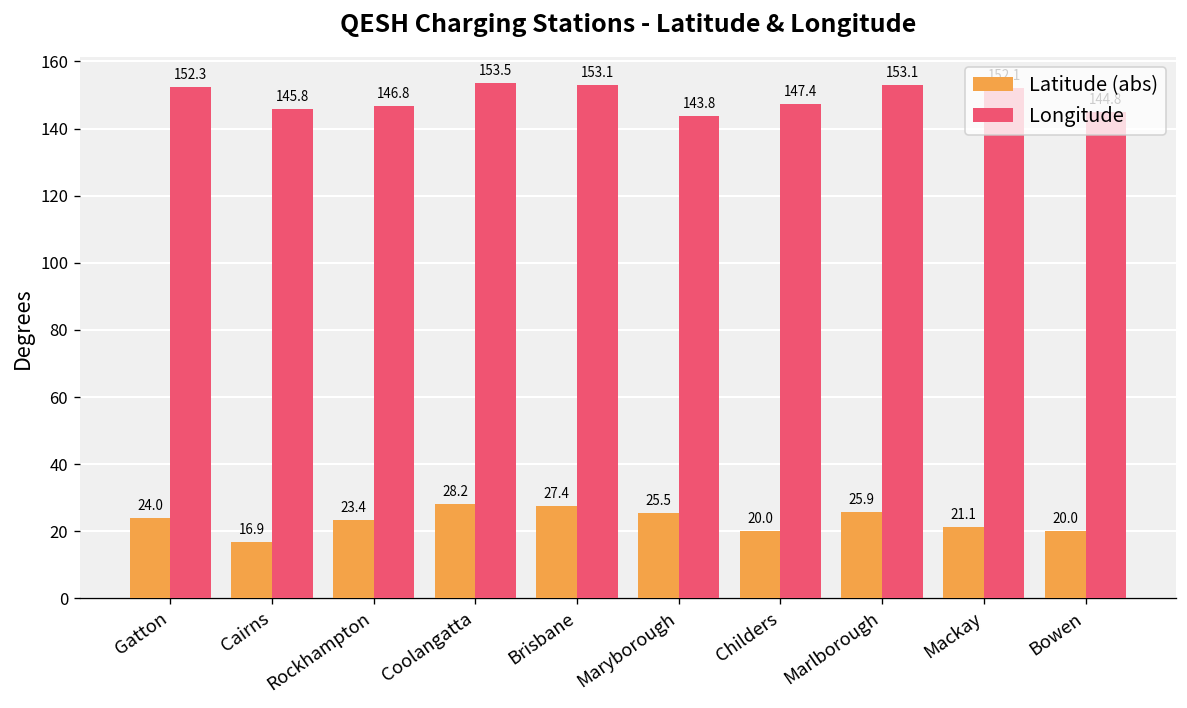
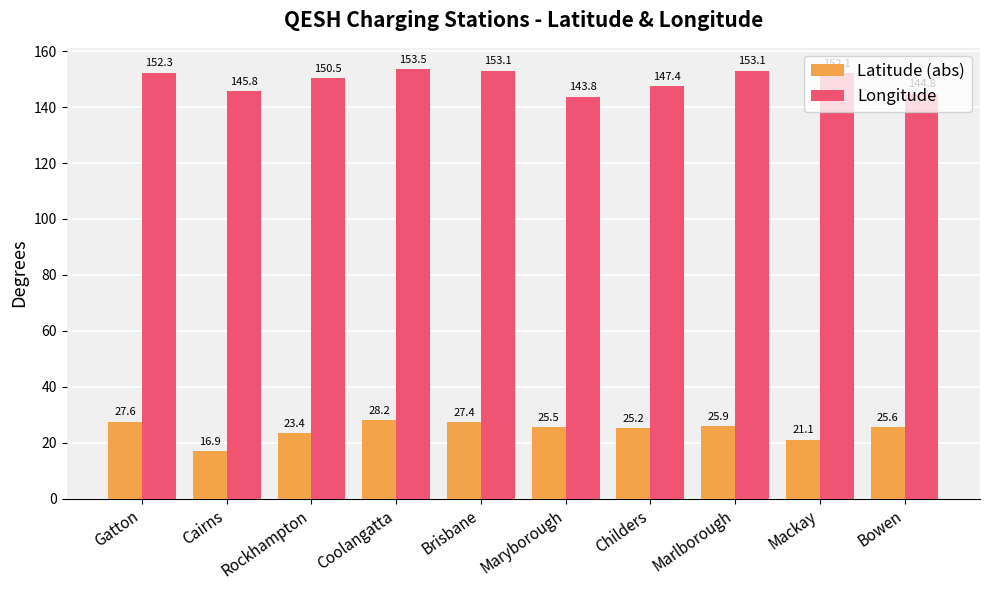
  {
    "Latitude (abs)": {
-     "Gatton": 24.0,
+     "Gatton": 27.6,
      "Cairns": 16.9,
      "Rockhampton": 23.4,
      "Coolangatta": 28.2,
      "Brisbane": 27.4,
      "Maryborough": 25.5,
-     "Childers": 20.0,
+     "Childers": 25.2,
      "Marlborough": 25.9,
      "Mackay": 21.1,
-     "Bowen": 20.0
+     "Bowen": 25.6
    },
    "Longitude": {
      "Gatton": 152.3,
      "Cairns": 145.8,
-     "Rockhampton": 146.8,
+     "Rockhampton": 150.5,
      "Coolangatta": 153.5,
      "Brisbane": 153.1,
      "Maryborough": 143.8,
      "Childers": 147.4,
      "Marlborough": 153.1
    }
  }
